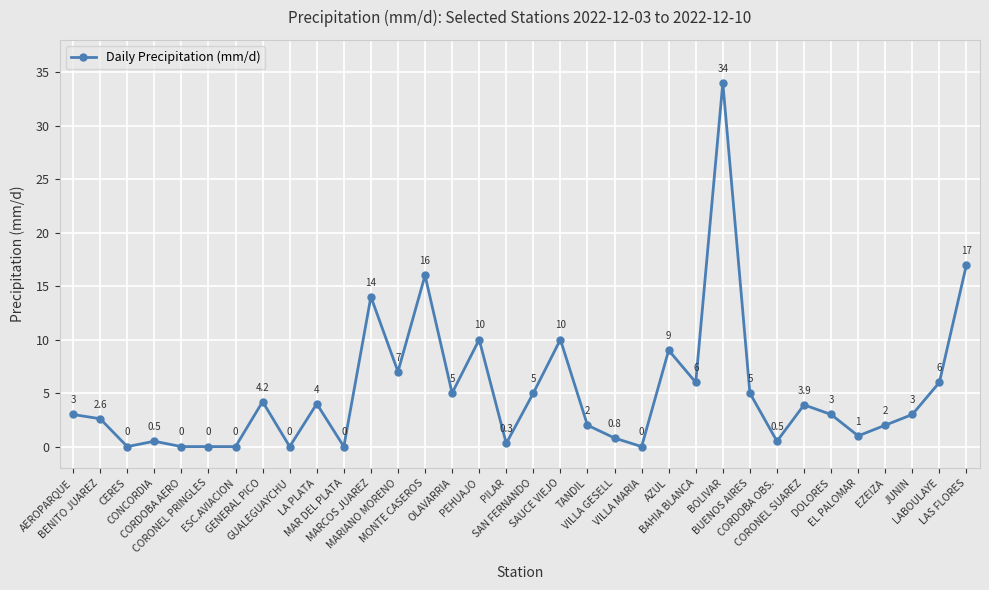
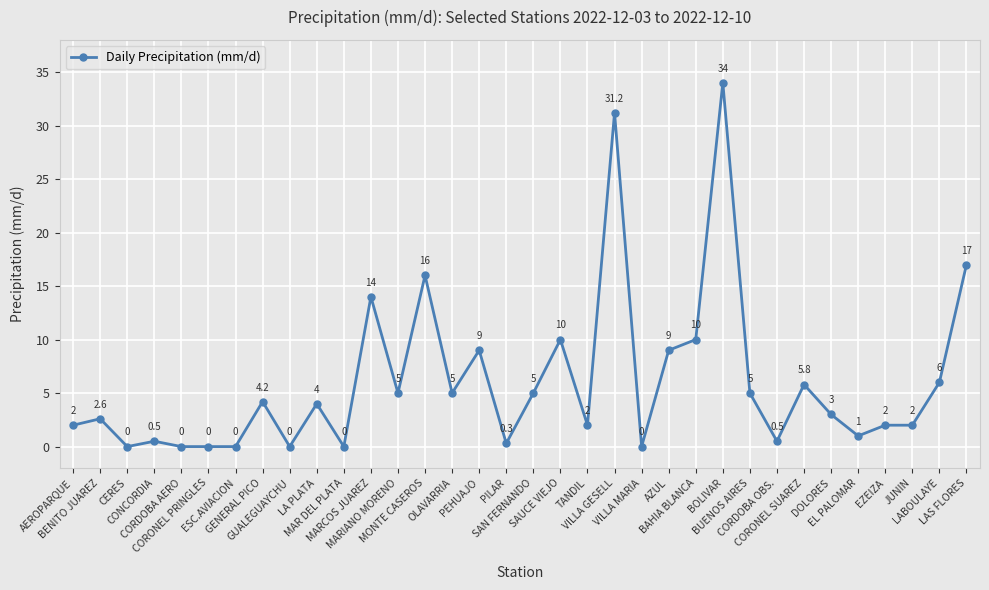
  {
-   "AEROPARQUE": 3,
+   "AEROPARQUE": 2,
    "BENITO JUAREZ": 2.6,
    "CERES": 0,
    "CONCORDIA": 0.5,
    "CORDOBA AERO": 0,
    "CORONEL PRINGLES": 0,
    "ESC.AVIACION": 0,
    "GENERAL PICO": 4.2,
    "GUALEGUAYCHU": 0,
    "LA PLATA": 4,
    "MAR DEL PLATA": 0,
    "MARCOS JUAREZ": 14,
-   "MARIANO MORENO": 7,
+   "MARIANO MORENO": 5,
    "MONTE CASEROS": 16,
    "OLAVARRIA": 5,
-   "PEHUAJO": 10,
+   "PEHUAJO": 9,
    "PILAR": 0.3,
    "SAN FERNANDO": 5,
    "SAUCE VIEJO": 10,
    "TANDIL": 2,
-   "VILLA GESELL": 0.8,
+   "VILLA GESELL": 31.2,
    "VILLA MARIA": 0,
    "AZUL": 9,
-   "BAHIA BLANCA": 6,
+   "BAHIA BLANCA": 10,
    "BOLIVAR": 34,
    "BUENOS AIRES": 5,
    "CORDOBA OBS.": 0.5,
-   "CORONEL SUAREZ": 3.9,
+   "CORONEL SUAREZ": 5.8,
    "DOLORES": 3,
    "EL PALOMAR": 1,
    "EZEIZA": 2,
-   "JUNIN": 3,
+   "JUNIN": 2,
    "LABOULAYE": 6,
    "LAS FLORES": 17
  }
